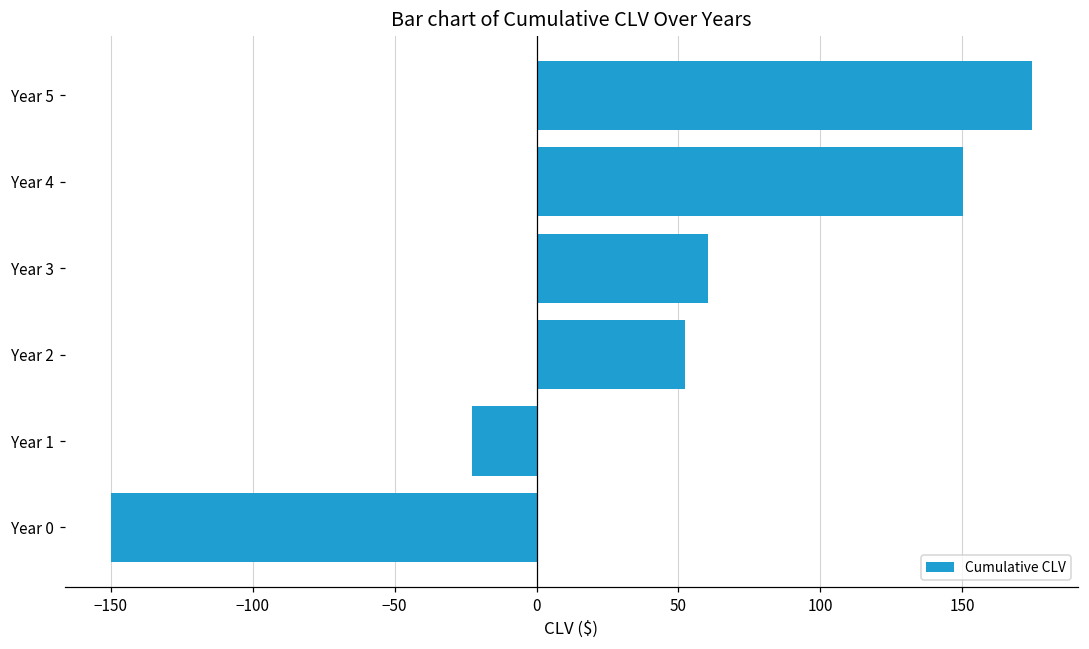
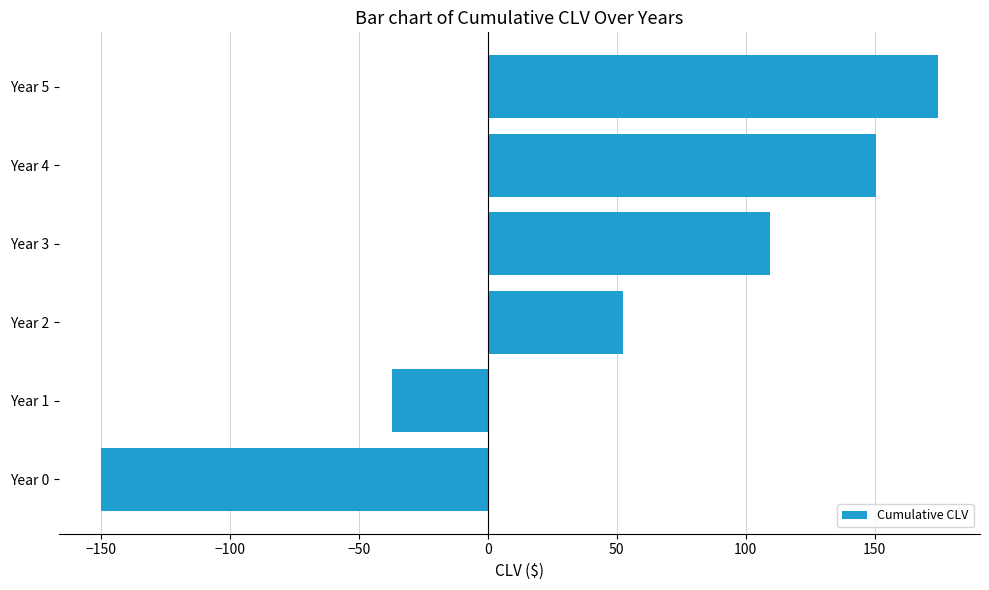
  {
    "Year 5": 175,
    "Year 4": 150,
-   "Year 3": 61,
+   "Year 3": 109,
    "Year 2": 52,
-   "Year 1": -23,
+   "Year 1": -37,
    "Year 0": -150
  }
